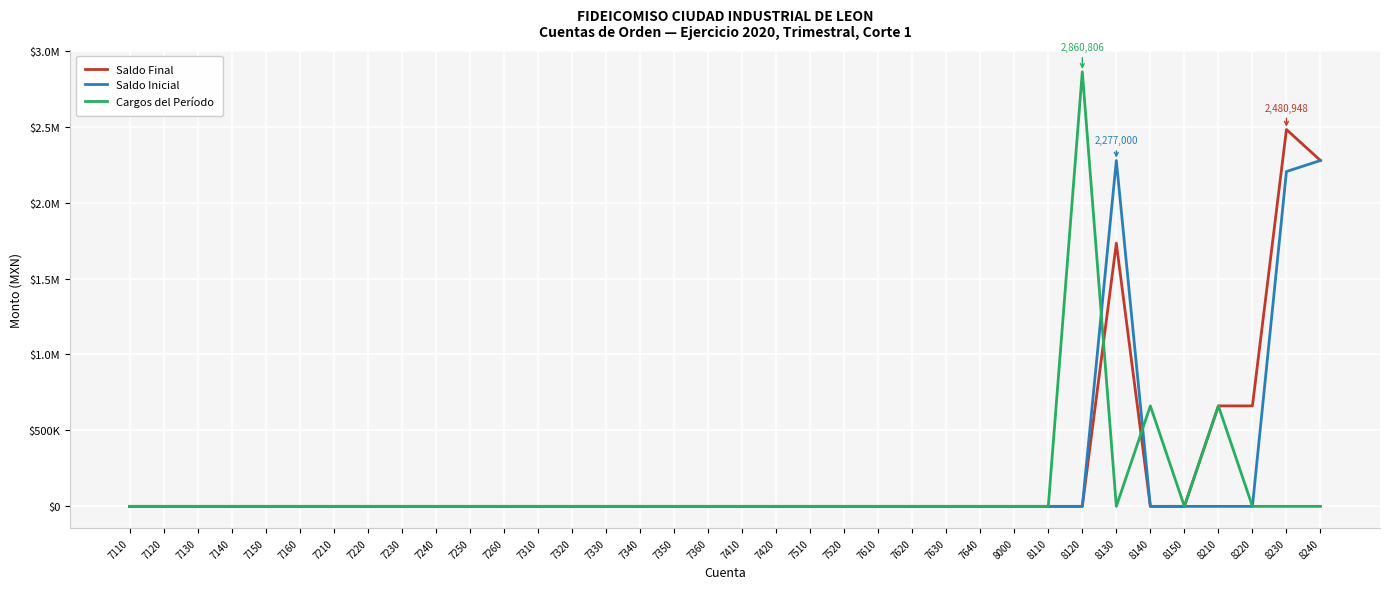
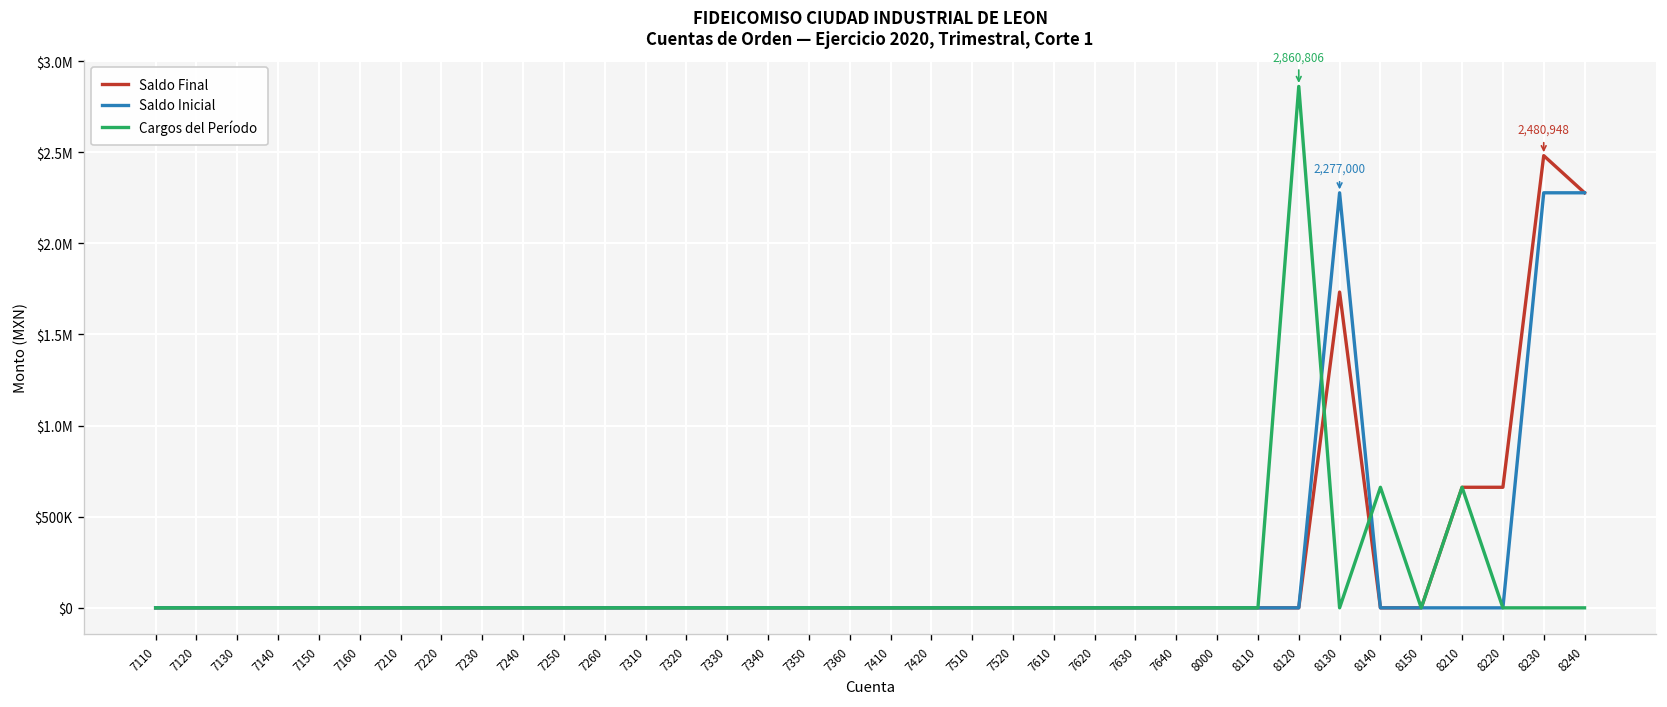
  {
    "Saldo Final": {
      "8230": "2,480,948"
    },
    "Saldo Inicial": {
      "8210": "$0",
-     "8230": "$2200000"
+     "8230": "$2280000"
    },
    "Cargos del Período": {
      "8120": "2,860,806"
    }
  }
